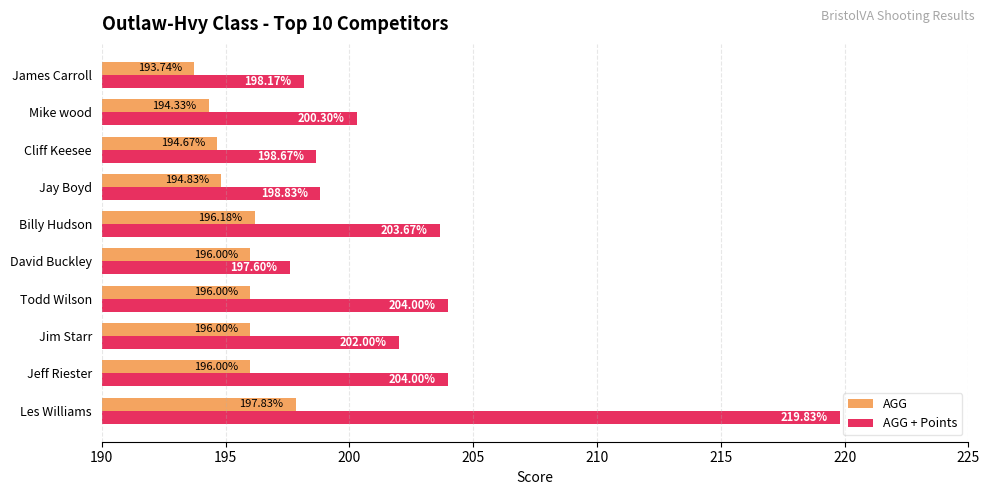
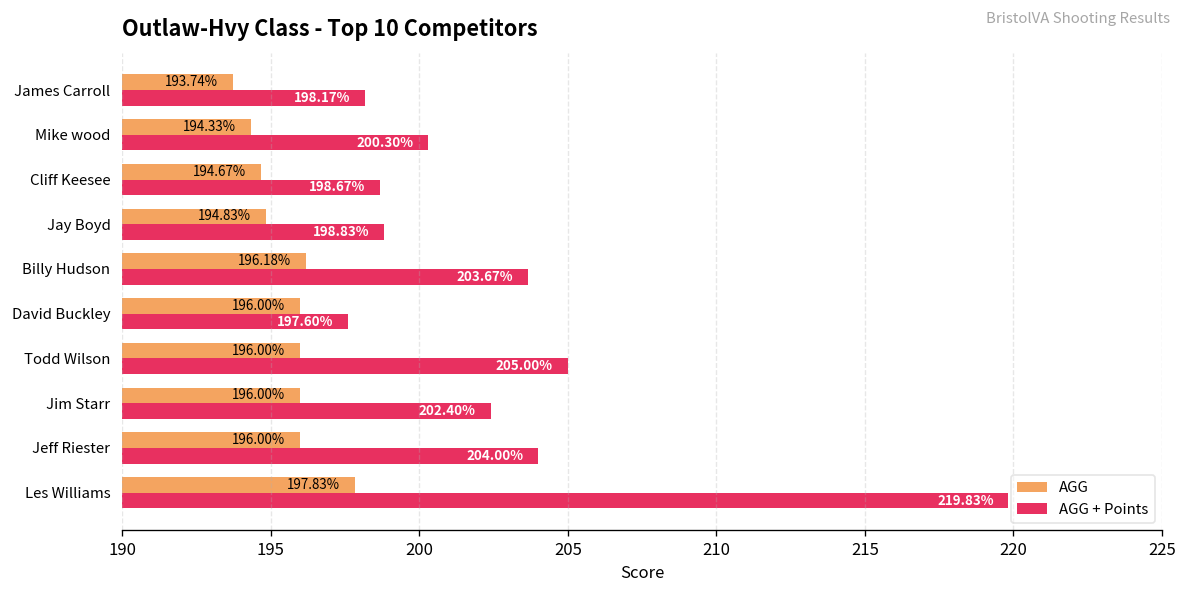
  {
    "AGG": {
      "James Carroll": "193.74%",
      "Mike wood": "194.33%",
      "Cliff Keesee": "194.67%",
      "Jay Boyd": "194.83%",
      "Billy Hudson": "196.18%",
      "David Buckley": "196.00%",
      "Todd Wilson": "196.00%",
      "Jim Starr": "196.00%",
      "Jeff Riester": "196.00%",
      "Les Williams": "197.83%"
    },
    "AGG + Points": {
      "James Carroll": "198.17%",
      "Mike wood": "200.30%",
      "Cliff Keesee": "198.67%",
      "Jay Boyd": "198.83%",
      "Billy Hudson": "203.67%",
      "David Buckley": "197.60%",
-     "Todd Wilson": "204.00%",
-     "Jim Starr": "202.00%",
+     "Todd Wilson": "205.00%",
+     "Jim Starr": "202.40%",
      "Jeff Riester": "204.00%",
      "Les Williams": "219.83%"
    }
  }
